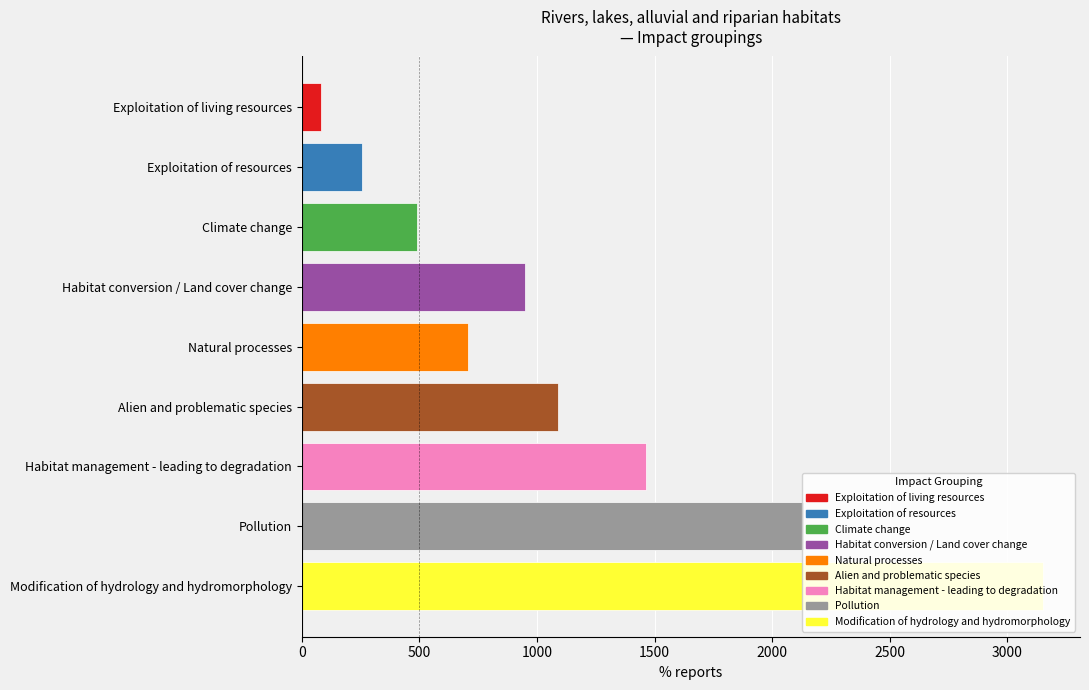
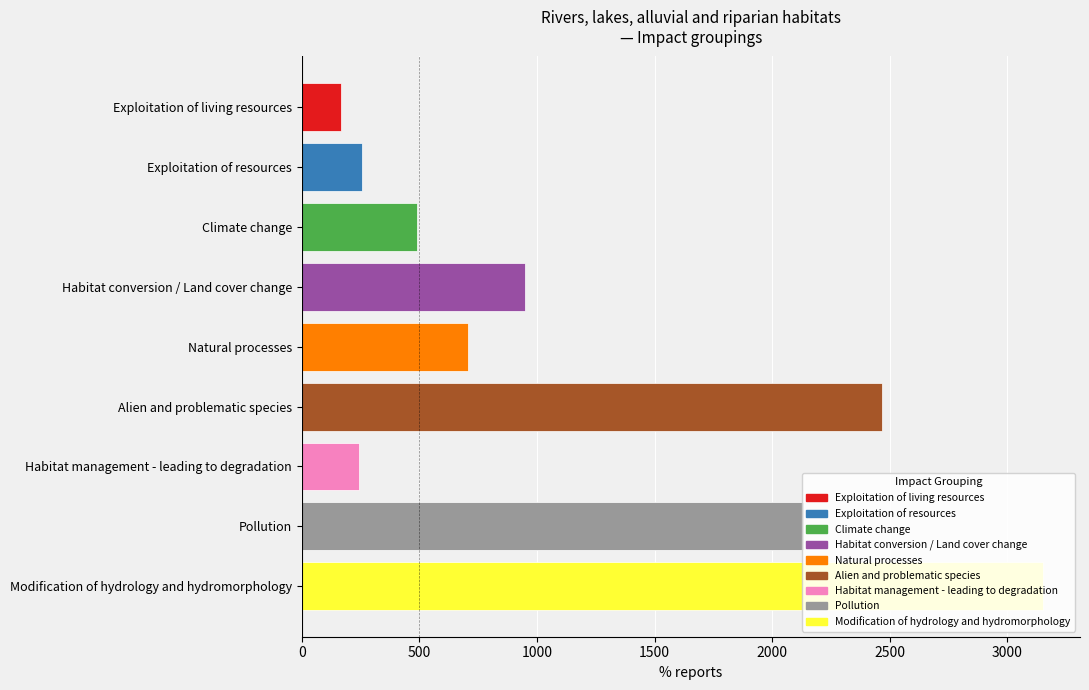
  {
-   "Exploitation of living resources": 80,
+   "Exploitation of living resources": 170,
    "Exploitation of resources": 260,
    "Climate change": 490,
    "Habitat conversion / Land cover change": 950,
    "Natural processes": 710,
-   "Alien and problematic species": 1090,
-   "Habitat management - leading to degradation": 1460
+   "Alien and problematic species": 2470,
+   "Habitat management - leading to degradation": 240
  }
